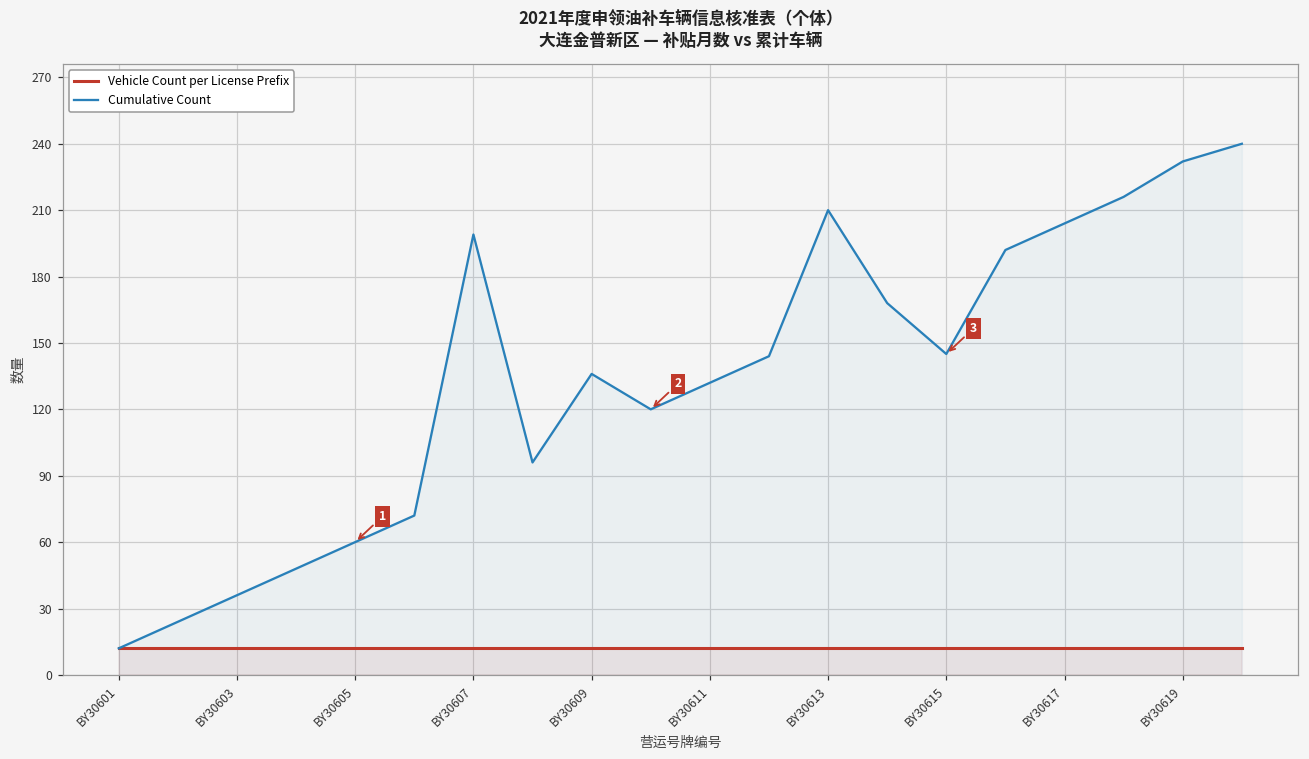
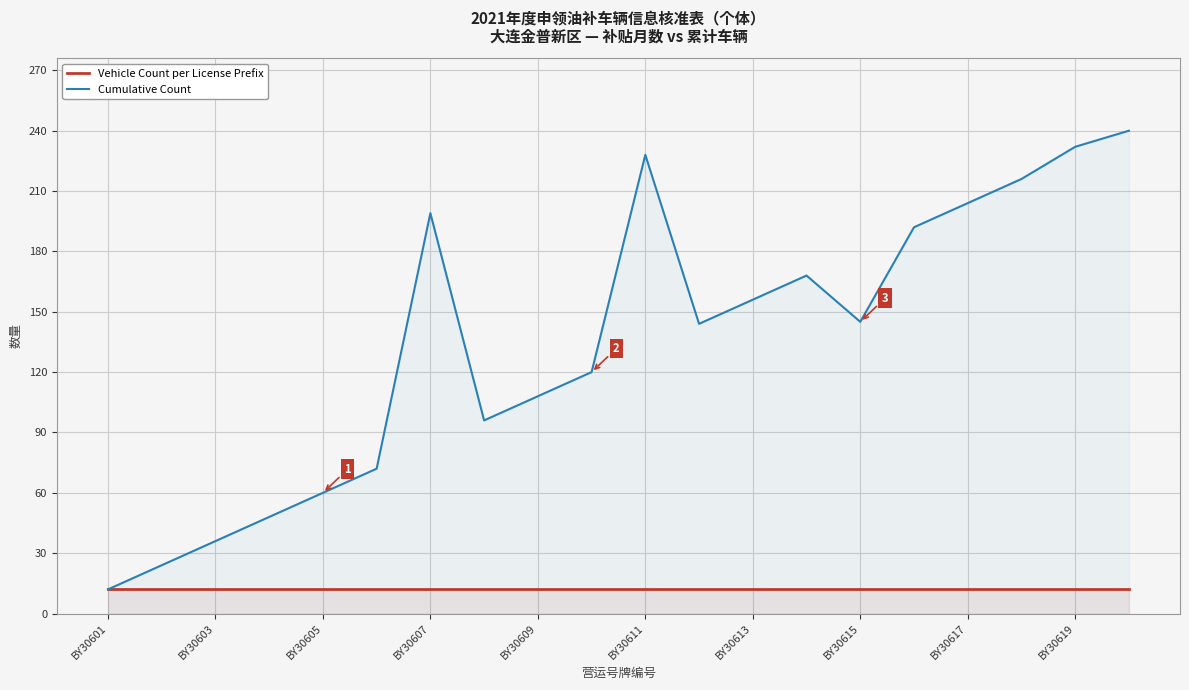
  {
    "Vehicle Count per License Prefix": {
      "BY30603": 12,
      "BY30605": 12,
      "BY30607": 12,
      "BY30609": 12,
      "BY30611": 12,
      "BY30613": 12,
      "BY30615": 12,
      "BY30617": 12,
      "BY30619": 12
    },
    "Cumulative Count": {
      "BY30603": 36,
      "BY30605": 60,
      "BY30607": 199,
-     "BY30609": 136,
-     "BY30611": 132,
-     "BY30613": 210,
+     "BY30609": 108,
+     "BY30611": 228,
+     "BY30613": 156,
      "BY30615": 145,
      "BY30617": 204,
      "BY30619": 232
    }
  }
